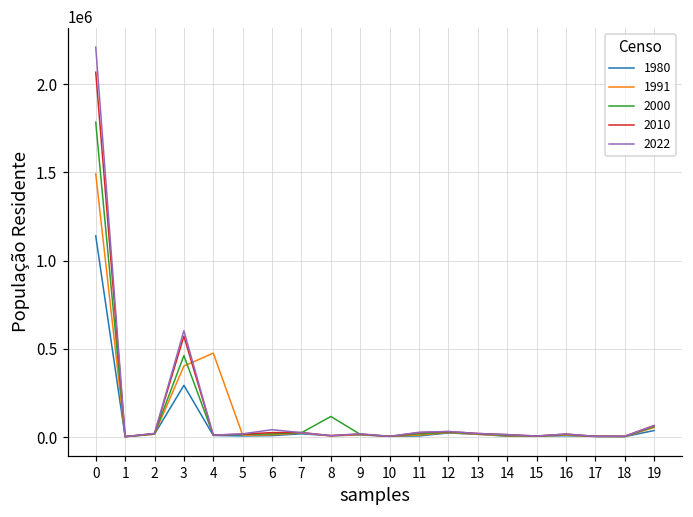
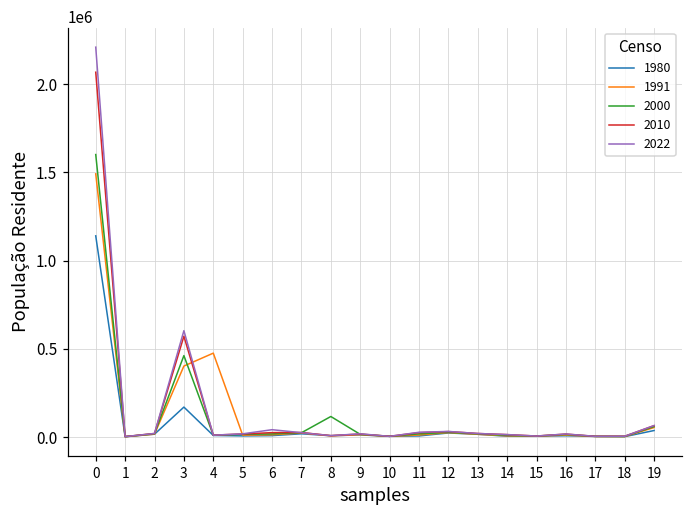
  {
    "1980": {
      "0": 1140000,
-     "3": 290000,
+     "3": 170000,
      "19": 40000
    },
    "1991": {
      "0": 1490000,
      "3": 400000,
      "4": 480000
    },
    "2000": {
-     "0": 1780000,
+     "0": 1600000,
      "3": 460000,
      "8": 120000
    },
    "2010": {
      "0": 2070000,
      "3": 570000
    },
    "2022": {
      "0": 2210000,
      "3": 600000,
      "6": 40000
    }
  }
